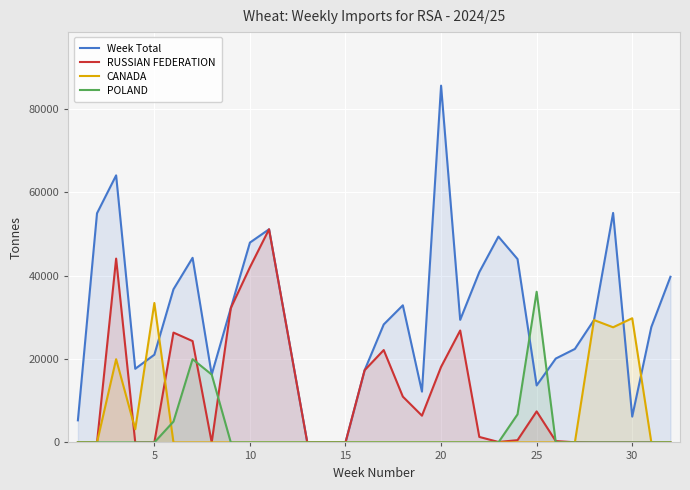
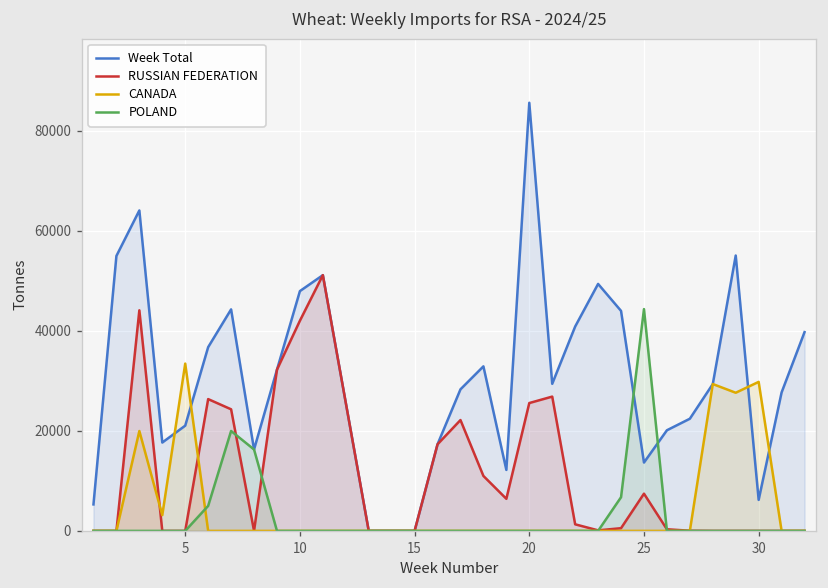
  {
    "Week Total": {
      "5": 21000,
      "10": 48000,
      "20": 86000,
      "25": 14000,
      "30": 6000
    },
    "RUSSIAN FEDERATION": {
      "10": 42000,
-     "20": 18000,
+     "20": 26000,
      "25": 7000
    },
    "CANADA": {
      "5": 33000,
      "25": 0,
      "30": 30000
    },
    "POLAND": {
-     "25": 36000
+     "25": 44000
    }
  }
